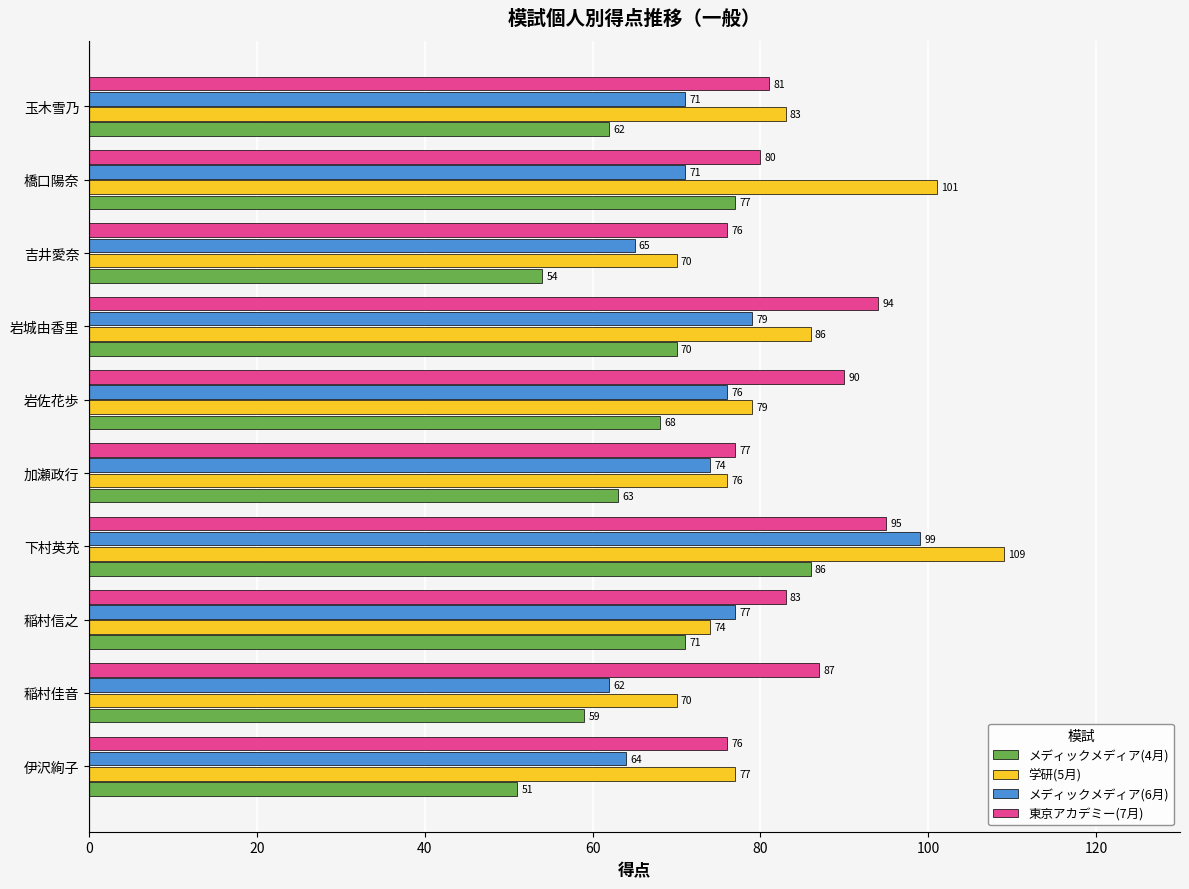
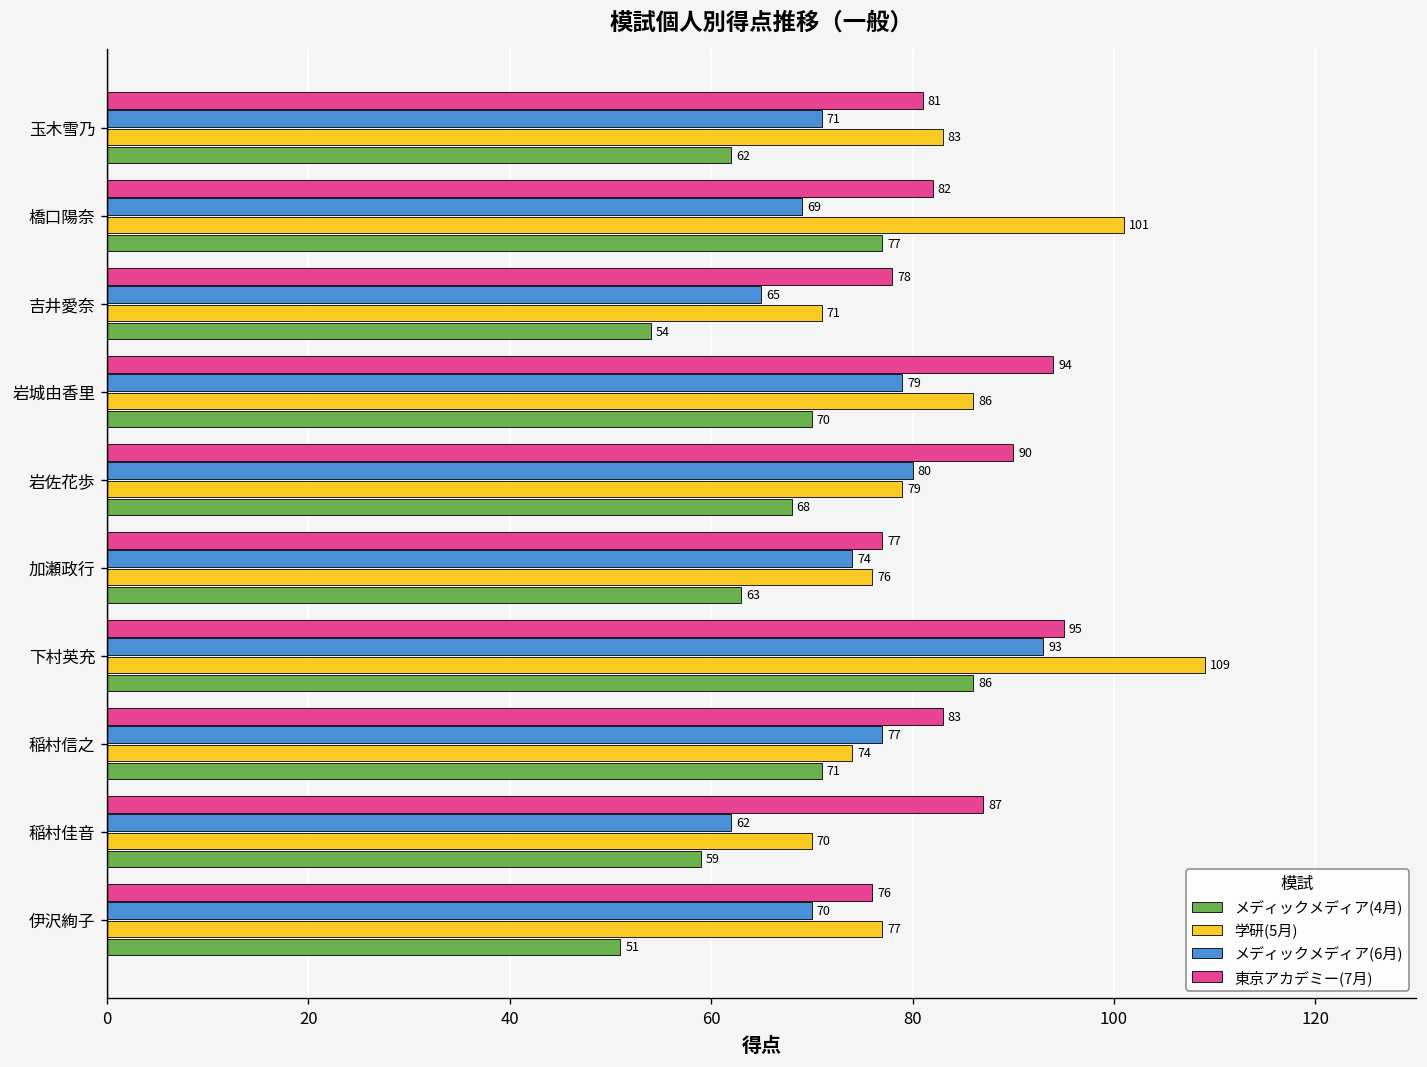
  {
    "メディックメディア(4月)": {
      "玉木雪乃": 62,
      "橋口陽奈": 77,
      "吉井愛奈": 54,
      "岩城由香里": 70,
      "岩佐花歩": 68,
      "加瀬政行": 63,
      "下村英充": 86,
      "稲村信之": 71,
      "稲村佳音": 59,
      "伊沢絢子": 51
    },
    "学研(5月)": {
      "玉木雪乃": 83,
      "橋口陽奈": 101,
-     "吉井愛奈": 70,
+     "吉井愛奈": 71,
      "岩城由香里": 86,
      "岩佐花歩": 79,
      "加瀬政行": 76,
      "下村英充": 109,
      "稲村信之": 74,
      "稲村佳音": 70,
      "伊沢絢子": 77
    },
    "メディックメディア(6月)": {
      "玉木雪乃": 71,
-     "橋口陽奈": 71,
+     "橋口陽奈": 69,
      "吉井愛奈": 65,
      "岩城由香里": 79,
-     "岩佐花歩": 76,
+     "岩佐花歩": 80,
      "加瀬政行": 74,
-     "下村英充": 99,
+     "下村英充": 93,
      "稲村信之": 77,
      "稲村佳音": 62,
-     "伊沢絢子": 64
+     "伊沢絢子": 70
    },
    "東京アカデミー(7月)": {
      "玉木雪乃": 81,
-     "橋口陽奈": 80,
-     "吉井愛奈": 76,
+     "橋口陽奈": 82,
+     "吉井愛奈": 78,
      "岩城由香里": 94,
      "岩佐花歩": 90,
      "加瀬政行": 77,
      "下村英充": 95,
      "稲村信之": 83,
      "稲村佳音": 87,
      "伊沢絢子": 76
    }
  }
